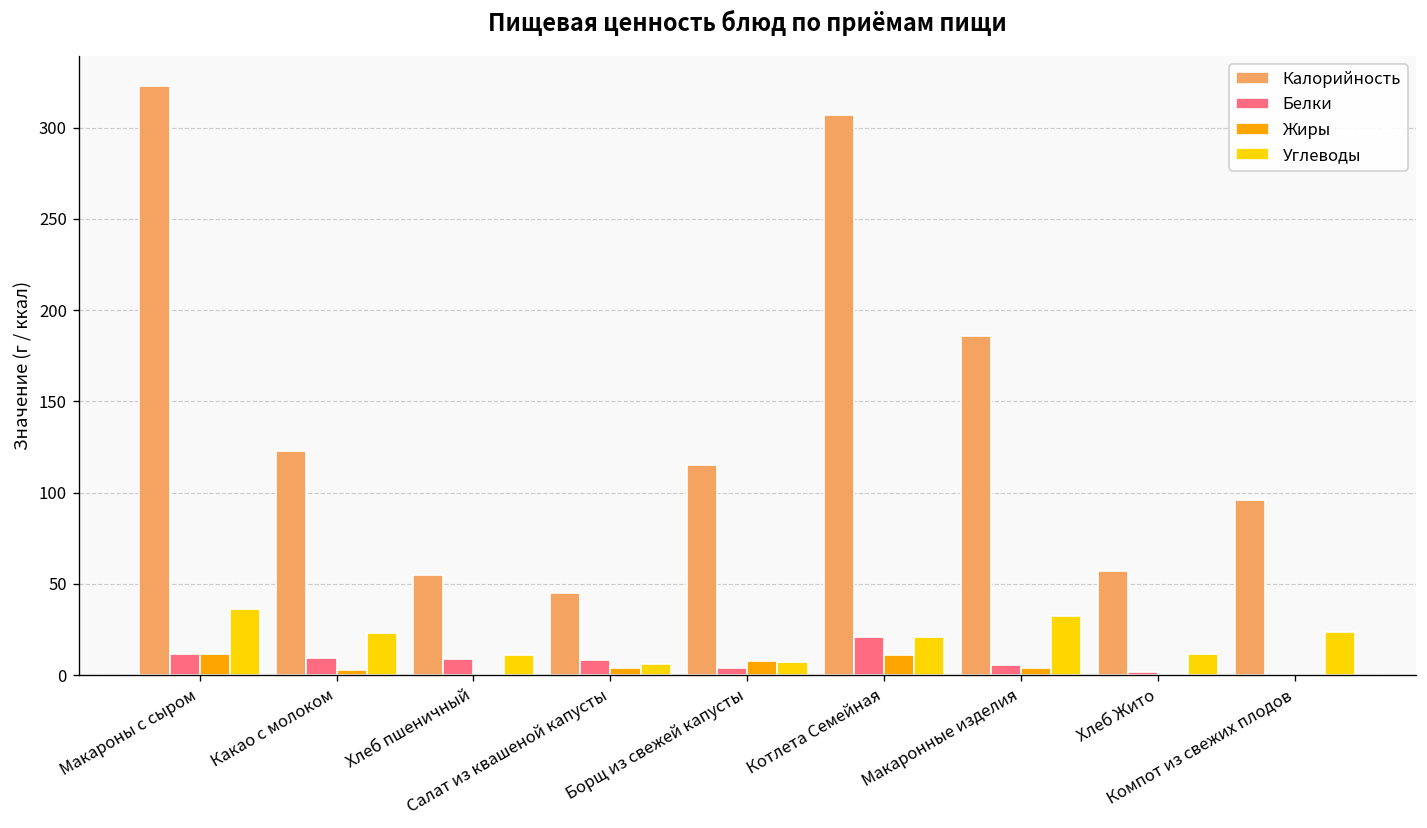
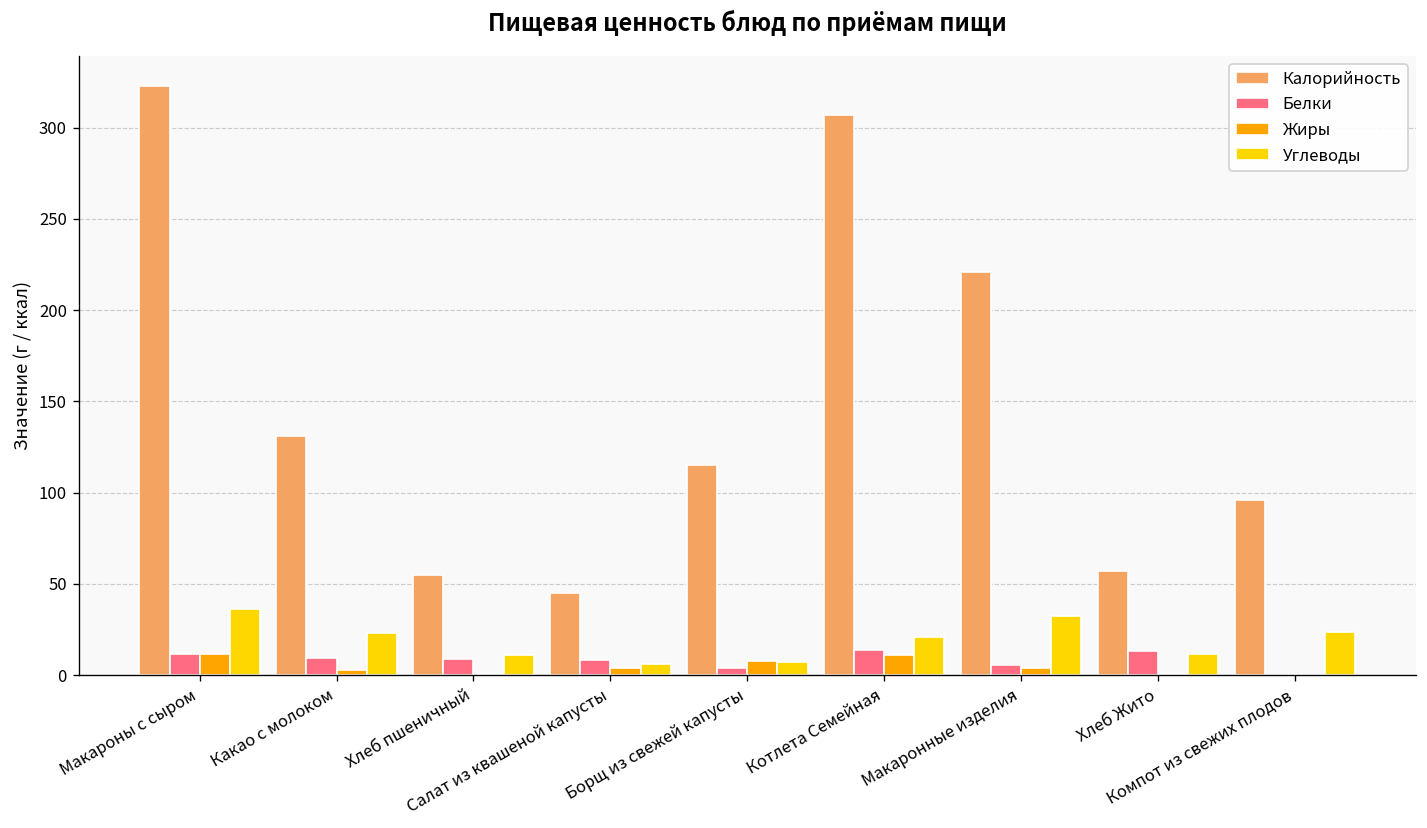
  {
    "Калорийность": {
      "Макароны с сыром": 323,
-     "Какао с молоком": 123,
+     "Какао с молоком": 131,
      "Хлеб пшеничный": 55,
      "Салат из квашеной капусты": 45,
      "Борщ из свежей капусты": 115,
      "Котлета Семейная": 307,
-     "Макаронные изделия": 186,
+     "Макаронные изделия": 221,
      "Хлеб Жито": 57,
      "Компот из свежих плодов": 96
    },
    "Белки": {
      "Макароны с сыром": 12,
      "Какао с молоком": 10,
      "Хлеб пшеничный": 9,
      "Салат из квашеной капусты": 8,
      "Борщ из свежей капусты": 4,
-     "Котлета Семейная": 21,
+     "Котлета Семейная": 14,
      "Макаронные изделия": 5,
-     "Хлеб Жито": 2
+     "Хлеб Жито": 13
    }
  }
